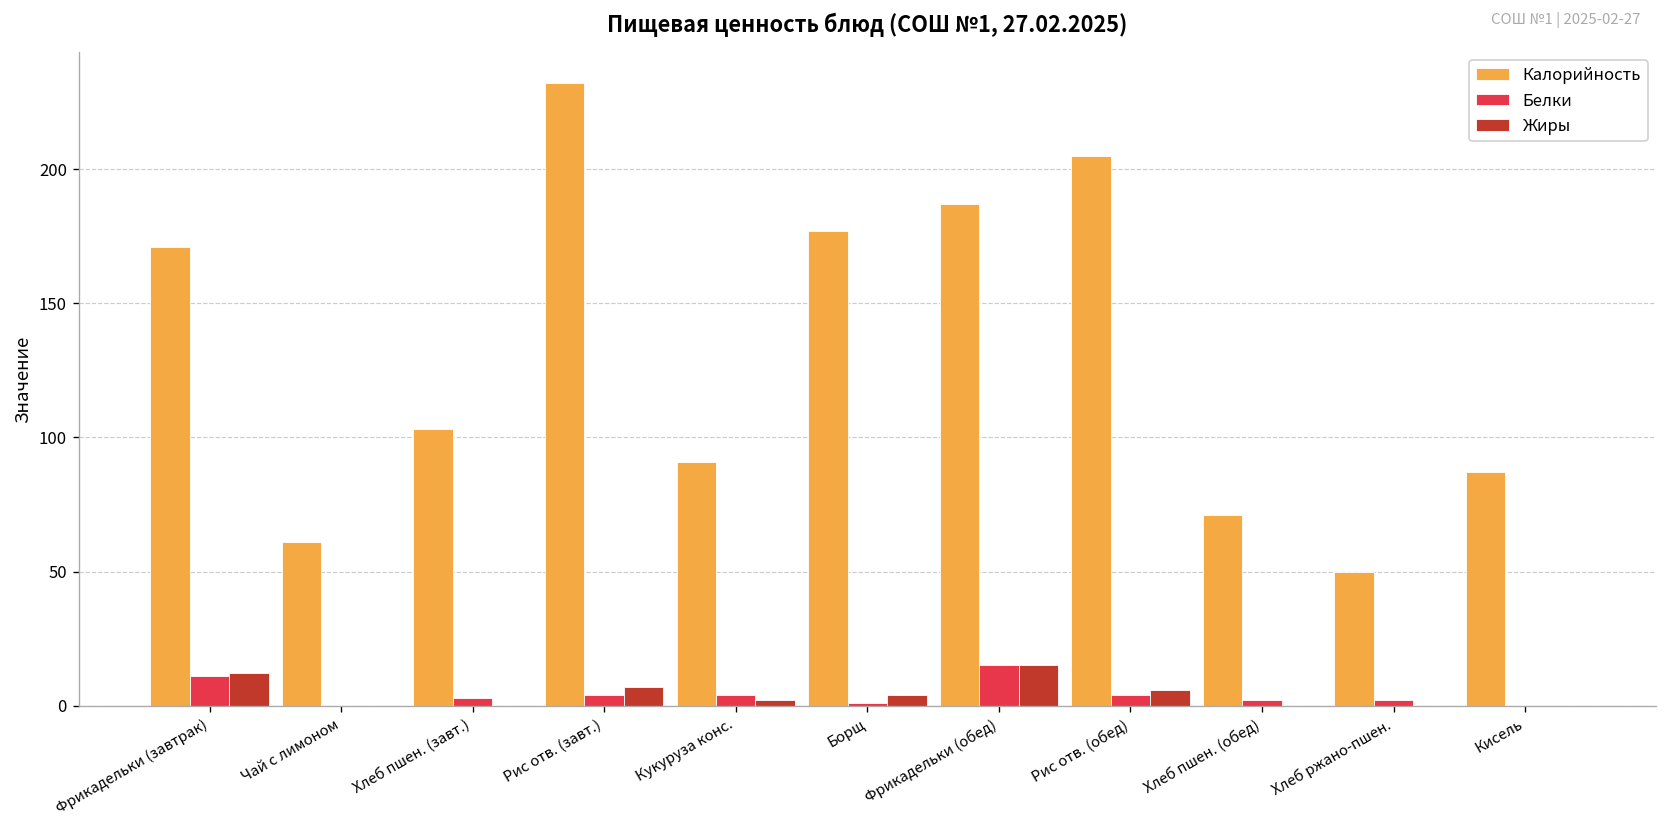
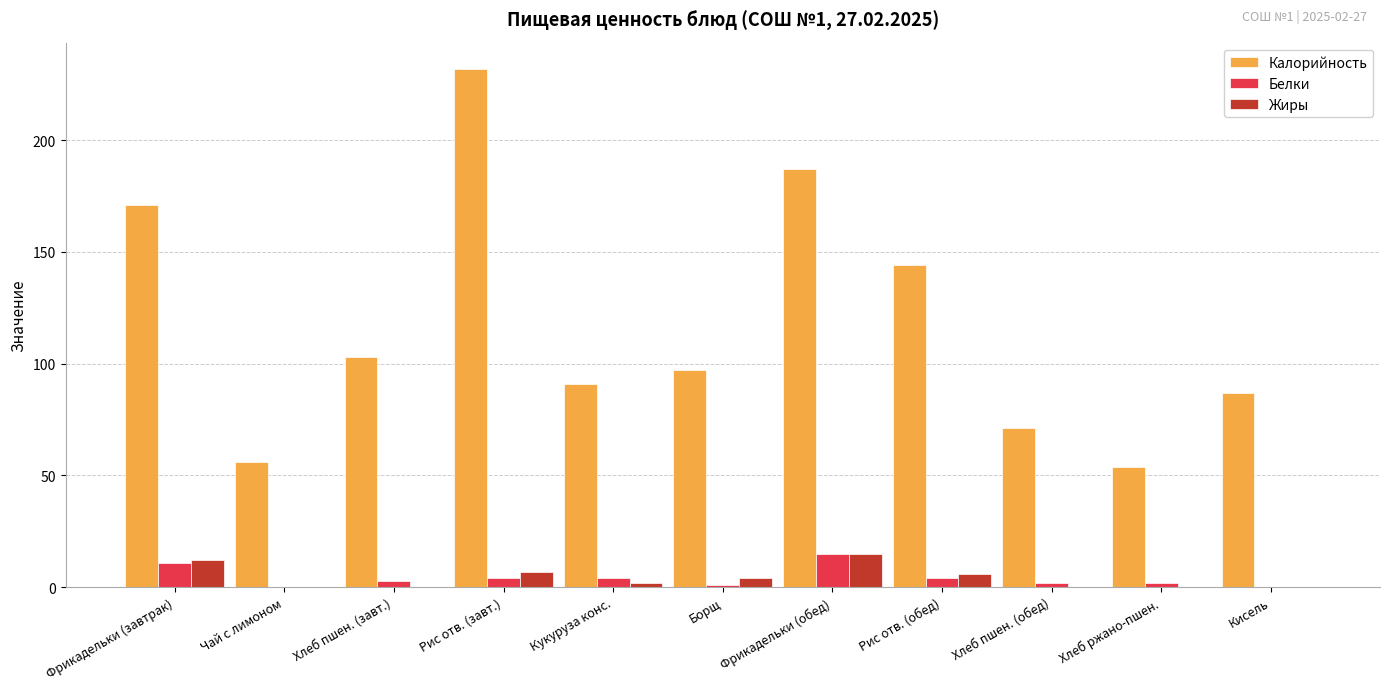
  {
    "Калорийность": {
      "Фрикадельки (завтрак)": 171,
-     "Чай с лимоном": 61,
+     "Чай с лимоном": 56,
      "Хлеб пшен. (завт.)": 103,
      "Рис отв. (завт.)": 232,
      "Кукуруза конс.": 91,
-     "Борщ": 177,
+     "Борщ": 97,
      "Фрикадельки (обед)": 187,
-     "Рис отв. (обед)": 205,
+     "Рис отв. (обед)": 144,
      "Хлеб пшен. (обед)": 71,
-     "Хлеб ржано-пшен.": 50,
+     "Хлеб ржано-пшен.": 54,
      "Кисель": 87
    }
  }
